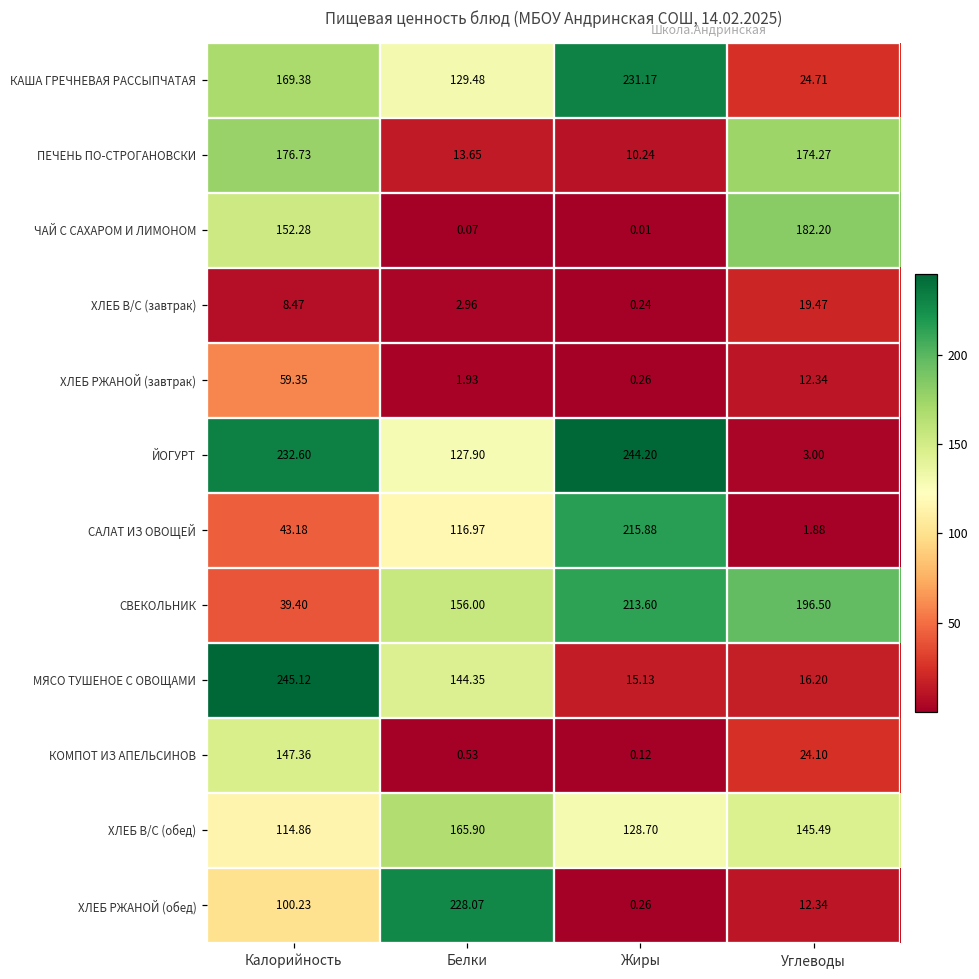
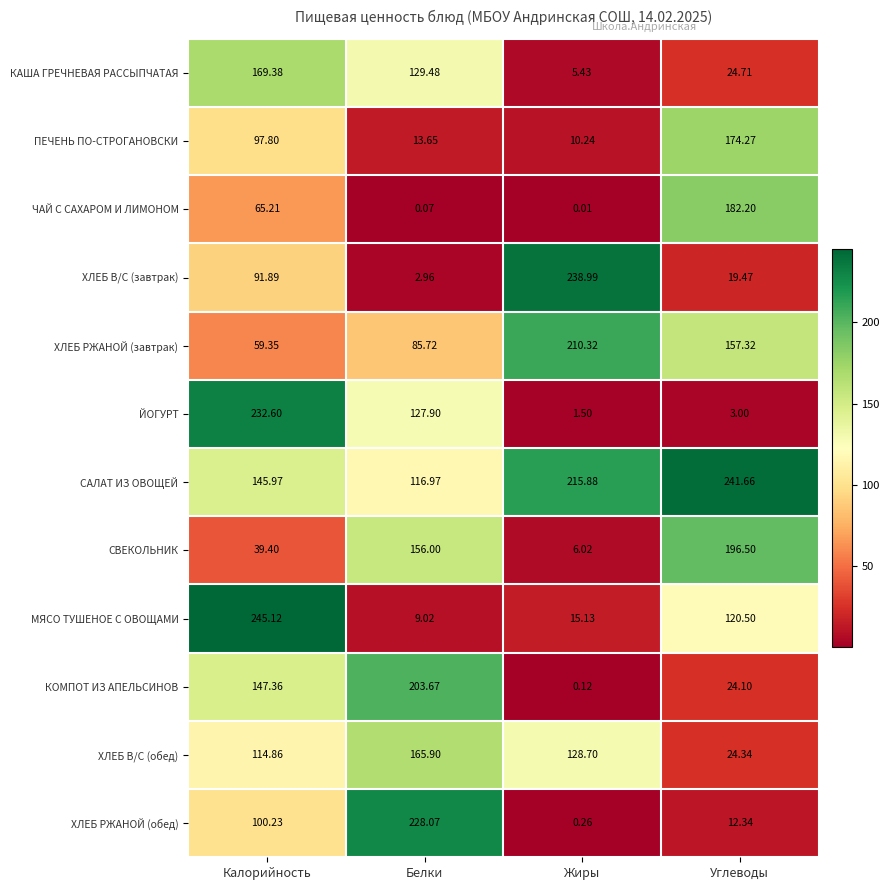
  {
    "КАША ГРЕЧНЕВАЯ РАССЫПЧАТАЯ": {
      "Калорийность": 169.38,
      "Белки": 129.48,
-     "Жиры": 231.17,
+     "Жиры": 5.43,
      "Углеводы": 24.71
    },
    "ПЕЧЕНЬ ПО-СТРОГАНОВСКИ": {
-     "Калорийность": 176.73,
+     "Калорийность": 97.80,
      "Белки": 13.65,
      "Жиры": 10.24,
      "Углеводы": 174.27
    },
    "ЧАЙ С САХАРОМ И ЛИМОНОМ": {
-     "Калорийность": 152.28,
+     "Калорийность": 65.21,
      "Белки": 0.07,
      "Жиры": 0.01,
      "Углеводы": 182.20
    },
    "ХЛЕБ В/С (завтрак)": {
-     "Калорийность": 8.47,
+     "Калорийность": 91.89,
      "Белки": 2.96,
-     "Жиры": 0.24,
+     "Жиры": 238.99,
      "Углеводы": 19.47
    },
    "ХЛЕБ РЖАНОЙ (завтрак)": {
      "Калорийность": 59.35,
-     "Белки": 1.93,
-     "Жиры": 0.26,
-     "Углеводы": 12.34
+     "Белки": 85.72,
+     "Жиры": 210.32,
+     "Углеводы": 157.32
    },
    "ЙОГУРТ": {
      "Калорийность": 232.60,
      "Белки": 127.90,
-     "Жиры": 244.20,
+     "Жиры": 1.50,
      "Углеводы": 3.00
    },
    "САЛАТ ИЗ ОВОЩЕЙ": {
-     "Калорийность": 43.18,
+     "Калорийность": 145.97,
      "Белки": 116.97,
      "Жиры": 215.88,
-     "Углеводы": 1.88
+     "Углеводы": 241.66
    },
    "СВЕКОЛЬНИК": {
      "Калорийность": 39.40,
      "Белки": 156.00,
-     "Жиры": 213.60,
+     "Жиры": 6.02,
      "Углеводы": 196.50
    },
    "МЯСО ТУШЕНОЕ С ОВОЩАМИ": {
      "Калорийность": 245.12,
-     "Белки": 144.35,
+     "Белки": 9.02,
      "Жиры": 15.13,
-     "Углеводы": 16.20
+     "Углеводы": 120.50
    },
    "КОМПОТ ИЗ АПЕЛЬСИНОВ": {
      "Калорийность": 147.36,
-     "Белки": 0.53,
+     "Белки": 203.67,
      "Жиры": 0.12,
      "Углеводы": 24.10
    },
    "ХЛЕБ В/С (обед)": {
      "Калорийность": 114.86,
      "Белки": 165.90,
      "Жиры": 128.70,
-     "Углеводы": 145.49
+     "Углеводы": 24.34
    },
    "ХЛЕБ РЖАНОЙ (обед)": {
      "Калорийность": 100.23,
      "Белки": 228.07,
      "Жиры": 0.26,
      "Углеводы": 12.34
    }
  }
